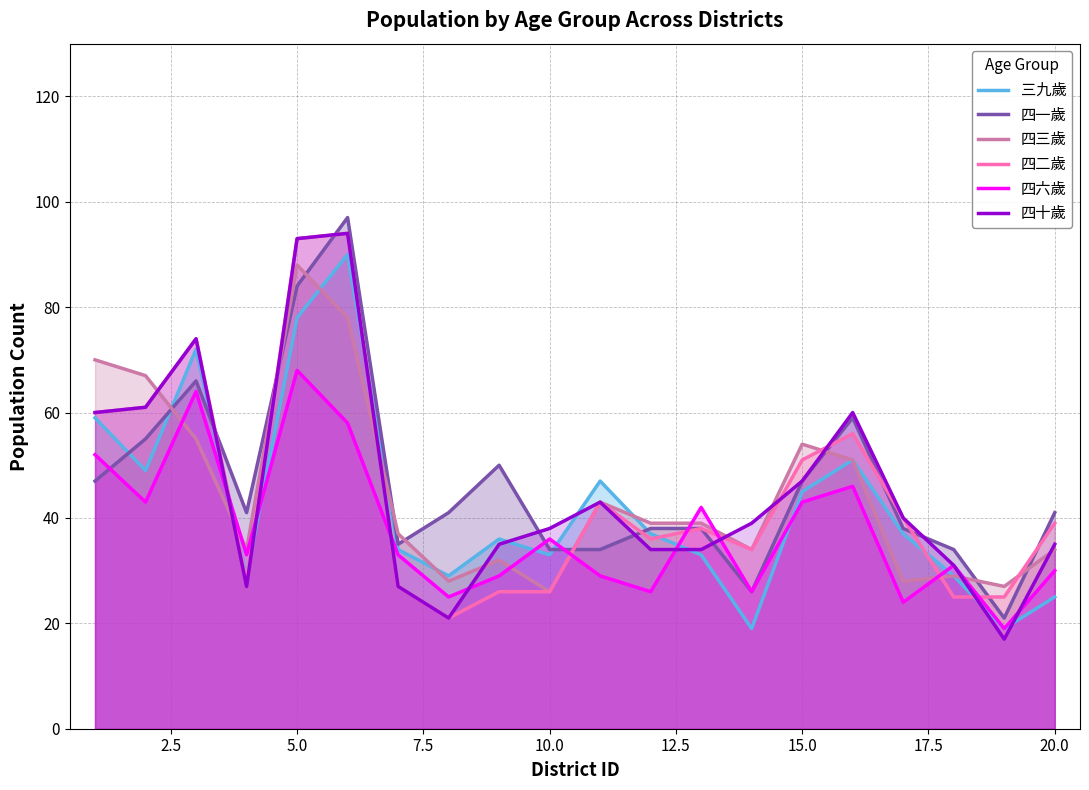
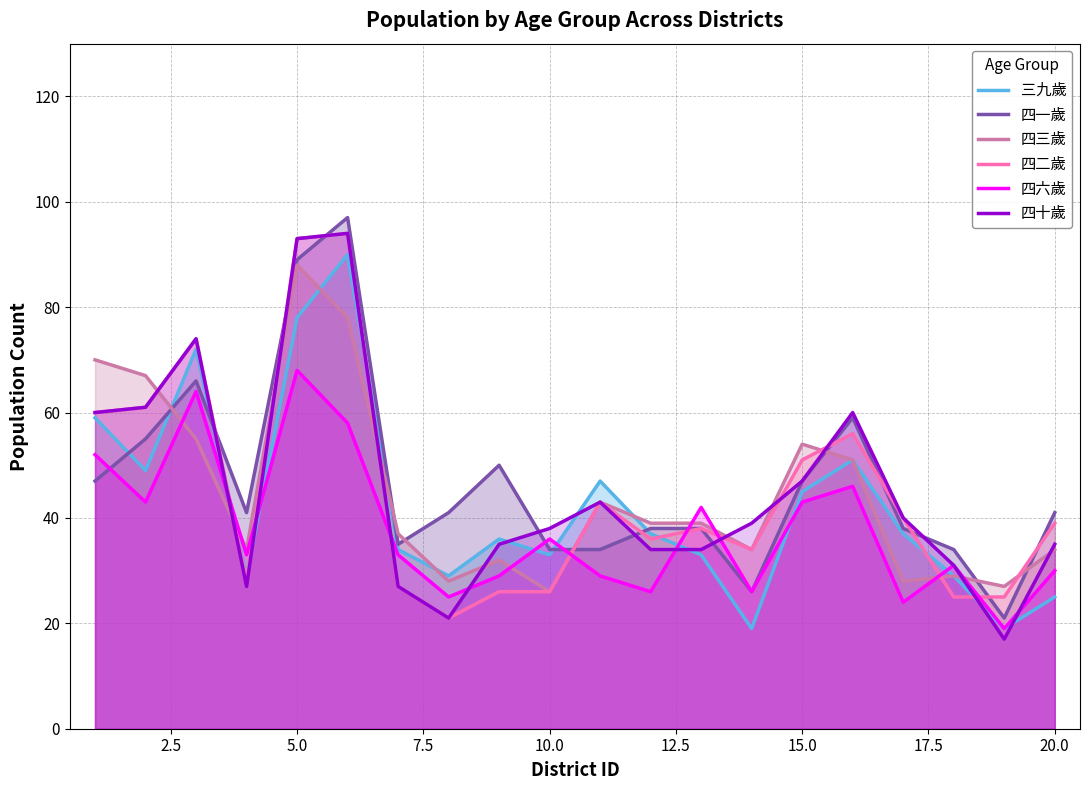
  {
    "三九歲": {
      "5.0": 78,
      "10.0": 33,
      "15.0": 45,
      "20.0": 25
    },
    "四一歲": {
-     "5.0": 84,
+     "5.0": 89,
      "10.0": 34,
      "20.0": 41
    },
    "四六歲": {
      "5.0": 68,
      "10.0": 36,
      "15.0": 43,
      "20.0": 30
    },
    "四十歲": {
      "10.0": 38,
      "20.0": 35
    }
  }
